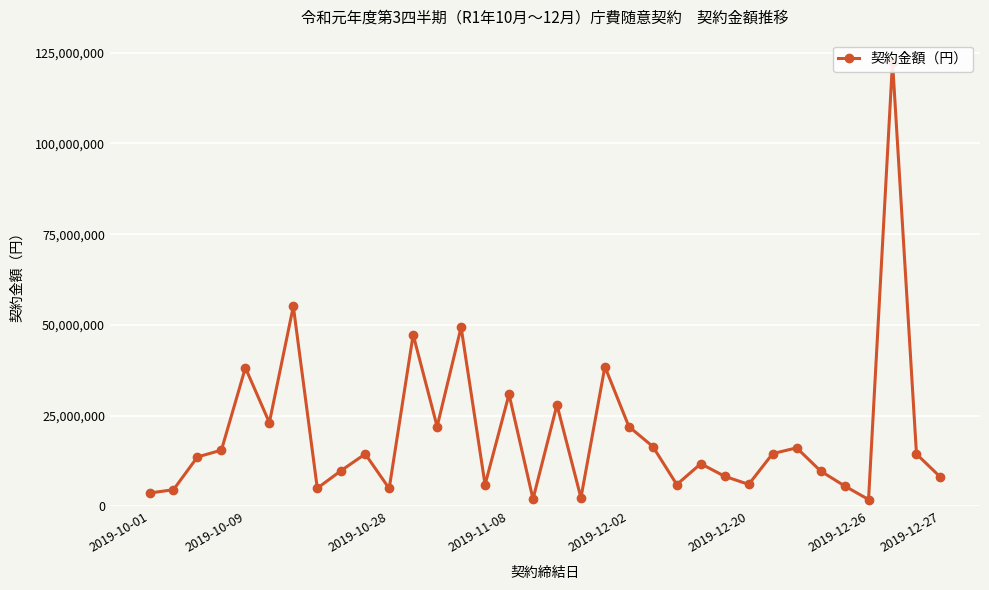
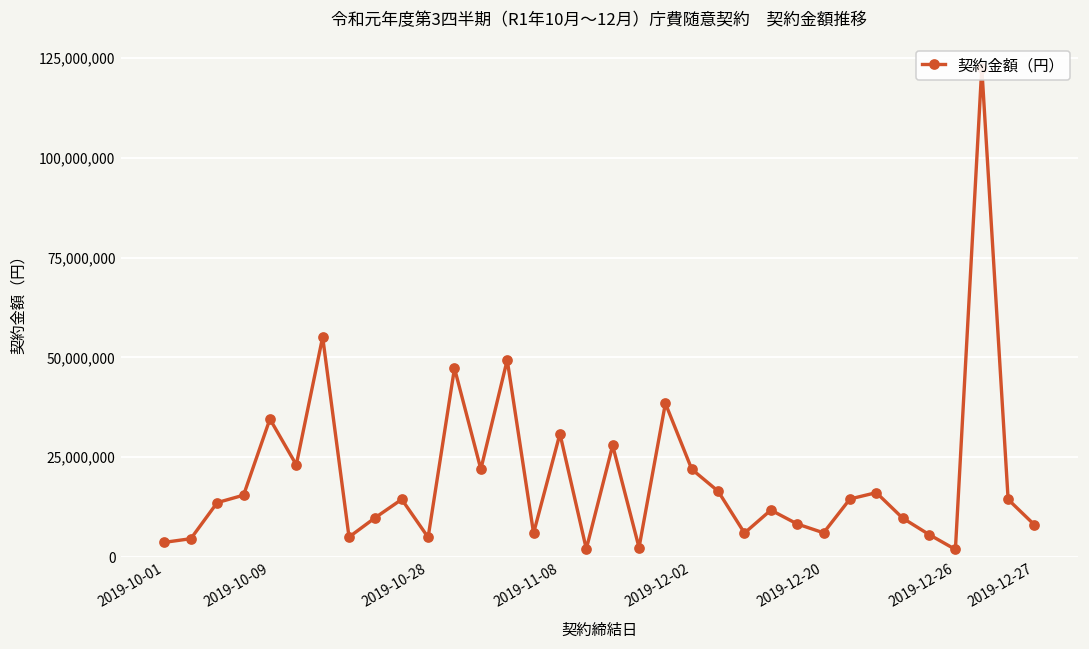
  {
    "2019-10-01": "4,000,000",
-   "2019-10-09": "38,000,000",
+   "2019-10-09": "35,000,000",
    "2019-12-20": "6,000,000",
    "2019-12-27": "8,000,000"
  }
